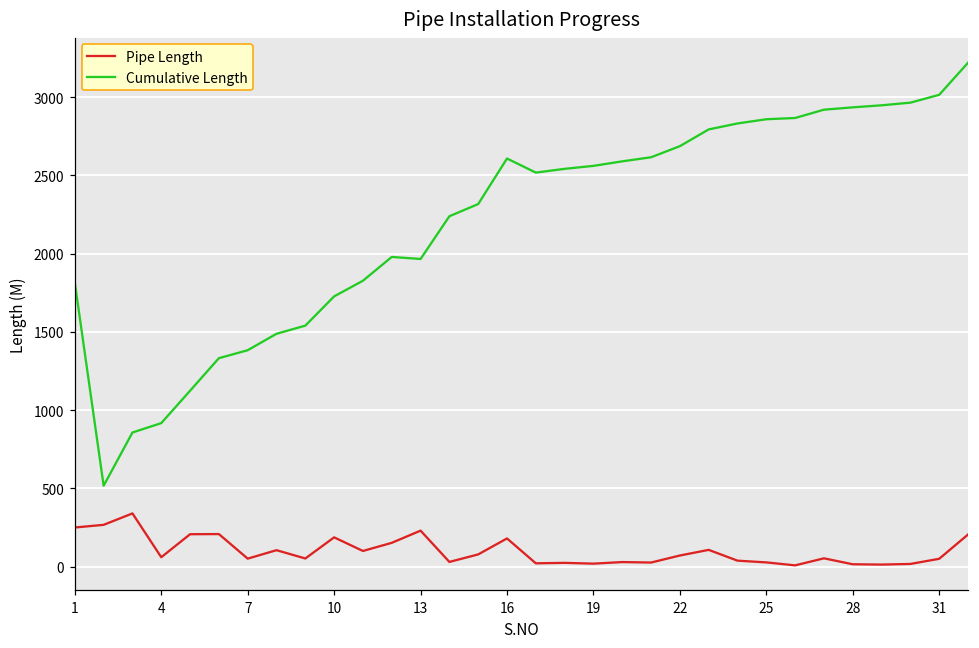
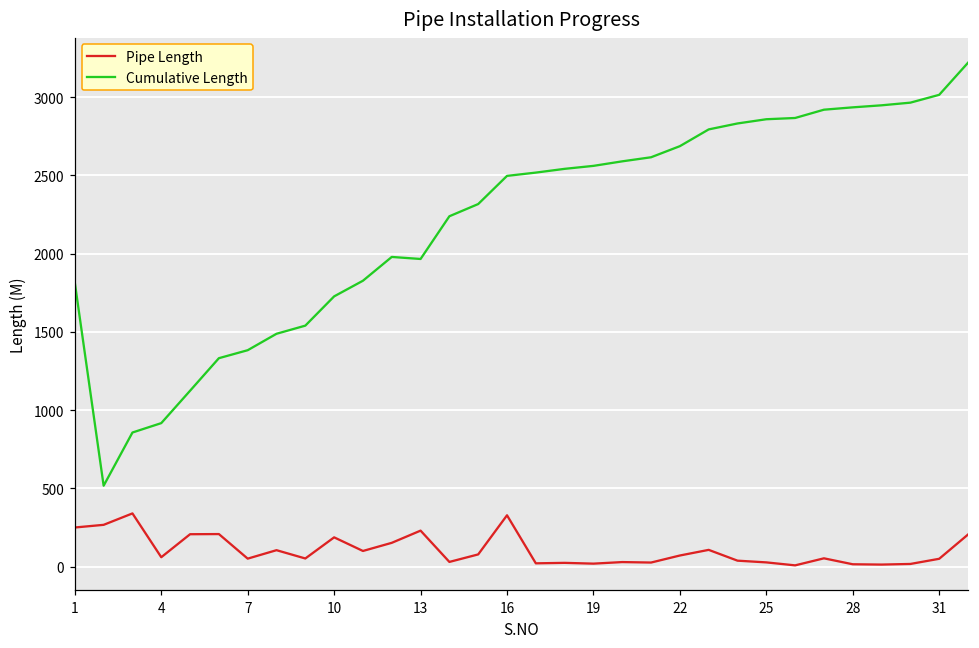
  {
    "Pipe Length": {
      "1": 250,
      "4": 60,
      "7": 50,
      "10": 190,
      "13": 230,
-     "16": 180,
+     "16": 330,
      "19": 20,
      "22": 70,
      "25": 30,
      "28": 20,
      "31": 50
    },
    "Cumulative Length": {
      "1": 1810,
      "4": 920,
      "7": 1380,
      "10": 1730,
      "13": 1970,
-     "16": 2610,
+     "16": 2500,
      "19": 2560,
      "22": 2690,
      "25": 2860,
      "28": 2940,
      "31": 3020
    }
  }
